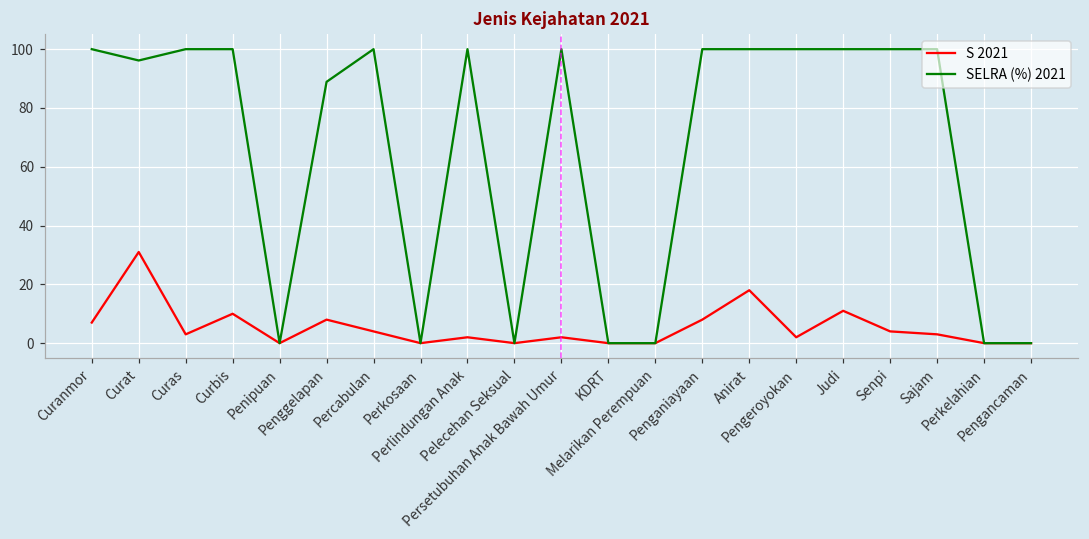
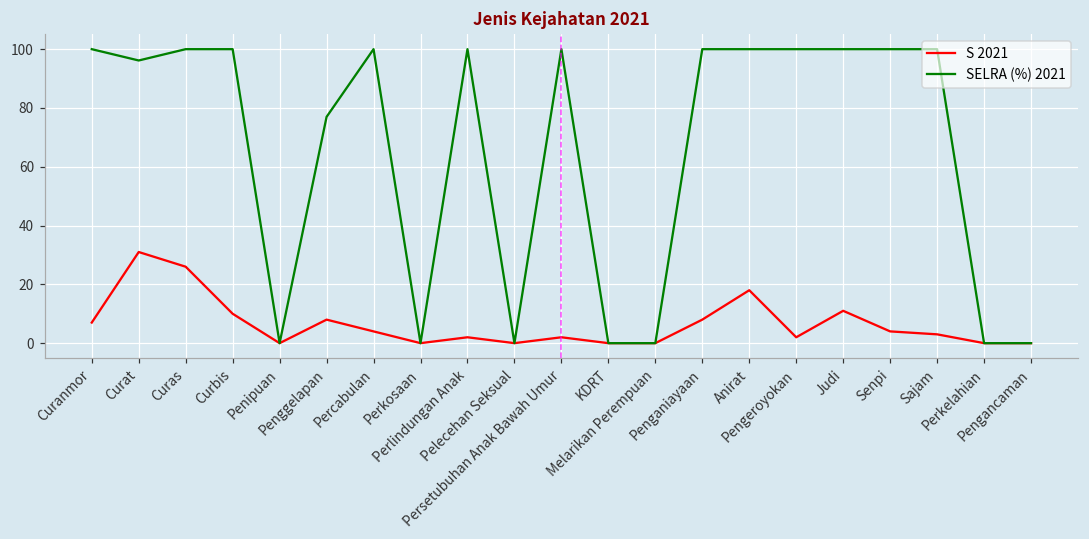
  {
    "S 2021": {
      "Curanmor": 7,
      "Curat": 31,
-     "Curas": 3,
+     "Curas": 26,
      "Curbis": 10,
      "Penggelapan": 8,
      "Percabulan": 4,
      "Perlindungan Anak": 2,
      "Persetubuhan Anak Bawah Umur": 2,
      "Penganiayaan": 8,
      "Anirat": 18,
      "Pengeroyokan": 2,
      "Judi": 11,
      "Senpi": 4,
      "Sajam": 3
    },
    "SELRA (%) 2021": {
      "Curanmor": 100,
      "Curat": 96,
      "Curas": 100,
      "Curbis": 100,
-     "Penggelapan": 89,
+     "Penggelapan": 77,
      "Percabulan": 100,
      "Perlindungan Anak": 100,
      "Persetubuhan Anak Bawah Umur": 100,
      "Penganiayaan": 100,
      "Anirat": 100,
      "Pengeroyokan": 100,
      "Judi": 100,
      "Senpi": 100
    }
  }
